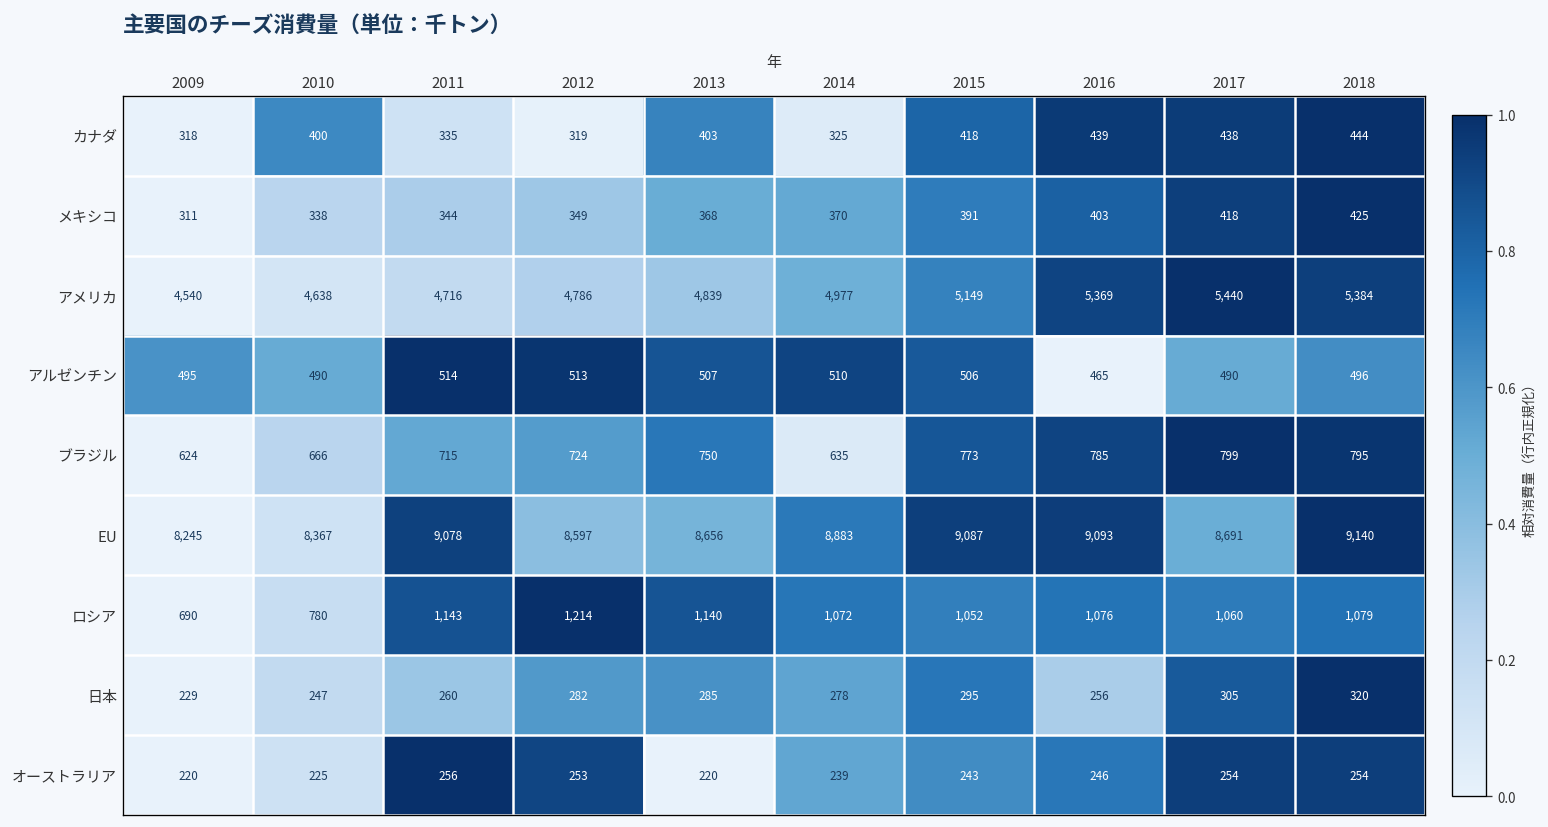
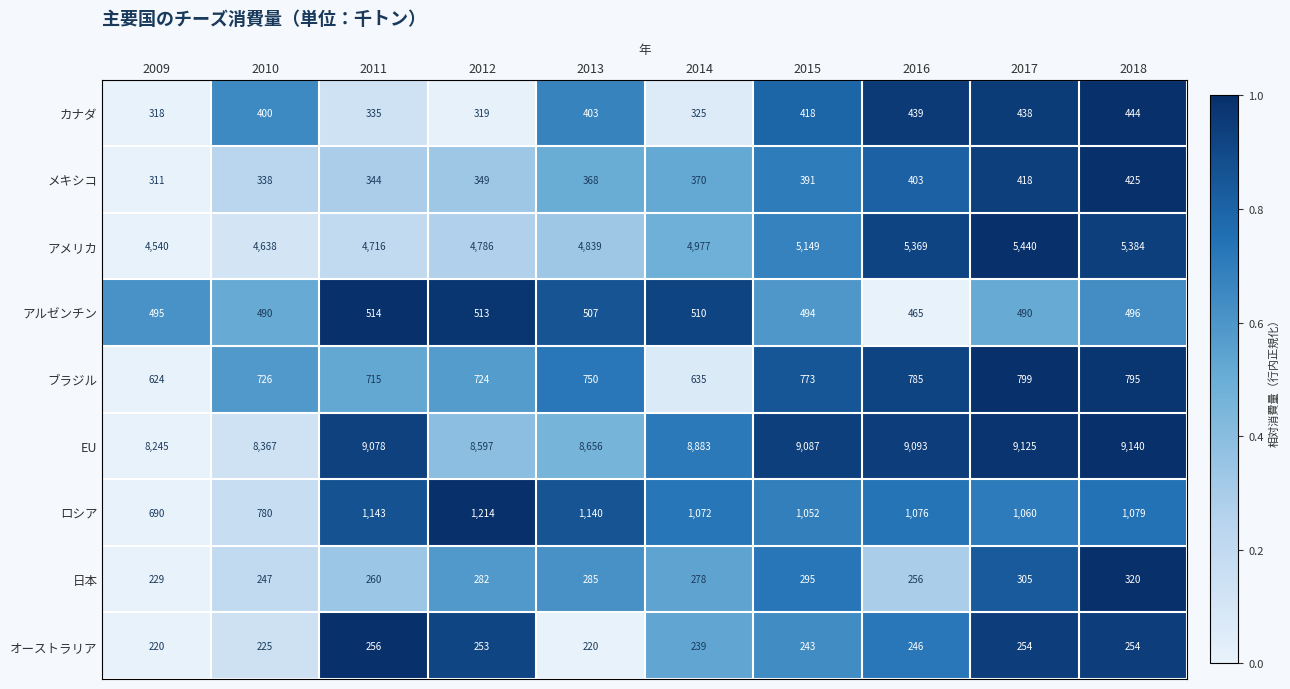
  {
    "カナダ": {
      "2009": "318",
      "2010": "400",
      "2011": "335",
      "2012": "319",
      "2013": "403",
      "2014": "325",
      "2015": "418",
      "2016": "439",
      "2017": "438",
      "2018": "444"
    },
    "メキシコ": {
      "2009": "311",
      "2010": "338",
      "2011": "344",
      "2012": "349",
      "2013": "368",
      "2014": "370",
      "2015": "391",
      "2016": "403",
      "2017": "418",
      "2018": "425"
    },
    "アメリカ": {
      "2009": "4,540",
      "2010": "4,638",
      "2011": "4,716",
      "2012": "4,786",
      "2013": "4,839",
      "2014": "4,977",
      "2015": "5,149",
      "2016": "5,369",
      "2017": "5,440",
      "2018": "5,384"
    },
    "アルゼンチン": {
      "2009": "495",
      "2010": "490",
      "2011": "514",
      "2012": "513",
      "2013": "507",
      "2014": "510",
-     "2015": "506",
+     "2015": "494",
      "2016": "465",
      "2017": "490",
      "2018": "496"
    },
    "ブラジル": {
      "2009": "624",
-     "2010": "666",
+     "2010": "726",
      "2011": "715",
      "2012": "724",
      "2013": "750",
      "2014": "635",
      "2015": "773",
      "2016": "785",
      "2017": "799",
      "2018": "795"
    },
    "EU": {
      "2009": "8,245",
      "2010": "8,367",
      "2011": "9,078",
      "2012": "8,597",
      "2013": "8,656",
      "2014": "8,883",
      "2015": "9,087",
      "2016": "9,093",
-     "2017": "8,691",
+     "2017": "9,125",
      "2018": "9,140"
    },
    "ロシア": {
      "2009": "690",
      "2010": "780",
      "2011": "1,143",
      "2012": "1,214",
      "2013": "1,140",
      "2014": "1,072",
      "2015": "1,052",
      "2016": "1,076",
      "2017": "1,060",
      "2018": "1,079"
    },
    "日本": {
      "2009": "229",
      "2010": "247",
      "2011": "260",
      "2012": "282",
      "2013": "285",
      "2014": "278",
      "2015": "295",
      "2016": "256",
      "2017": "305",
      "2018": "320"
    },
    "オーストラリア": {
      "2009": "220",
      "2010": "225",
      "2011": "256",
      "2012": "253",
      "2013": "220",
      "2014": "239",
      "2015": "243",
      "2016": "246",
      "2017": "254",
      "2018": "254"
    }
  }
